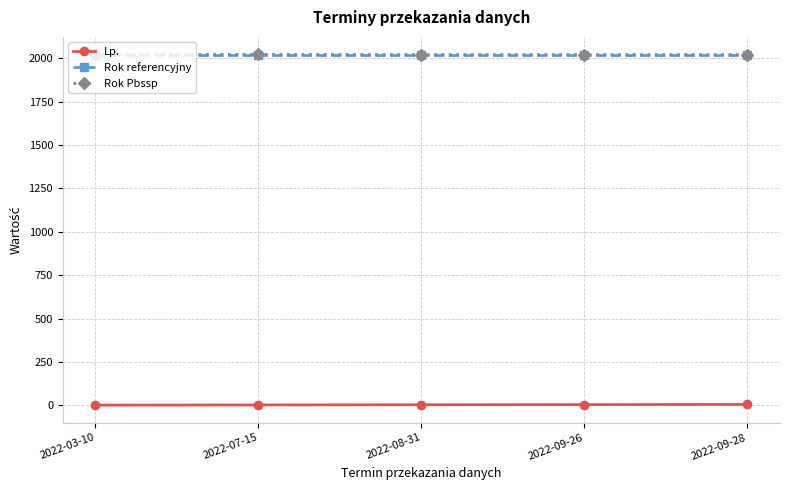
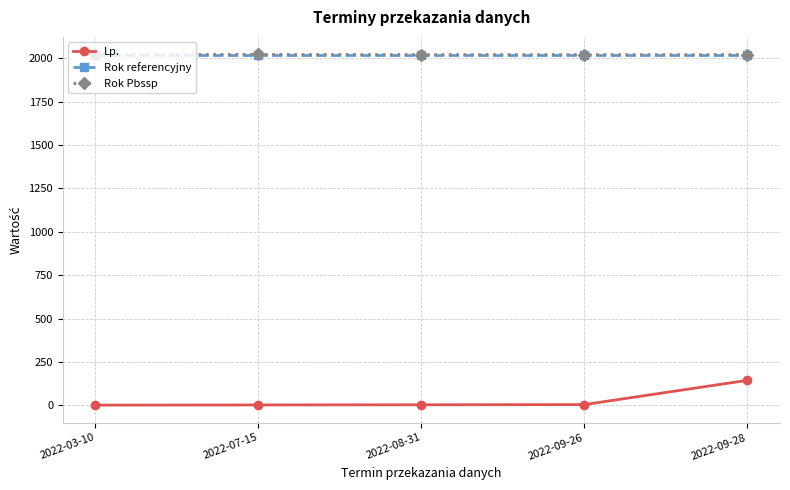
  {
    "Lp.": {
      "2022-03-10": 0,
      "2022-07-15": 0,
      "2022-08-31": 0,
      "2022-09-26": 0,
-     "2022-09-28": 10
+     "2022-09-28": 140
    }
  }
